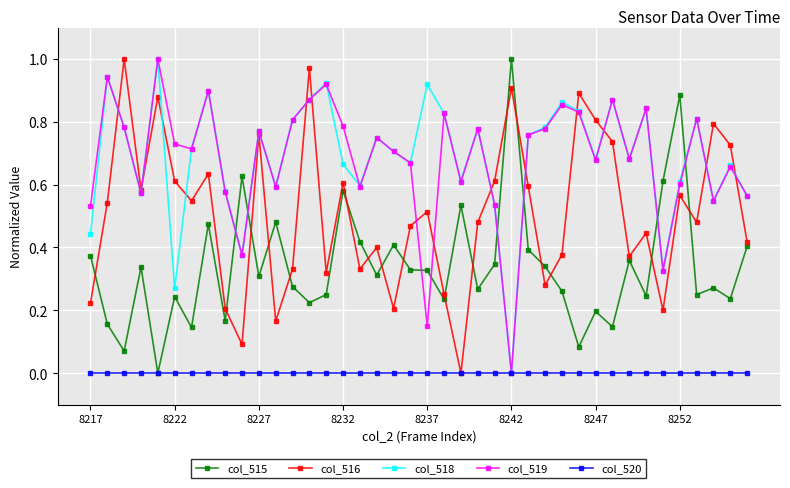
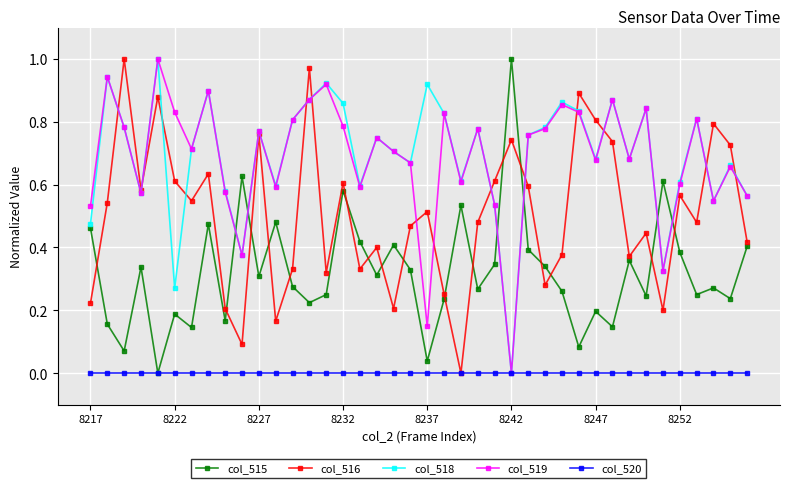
  {
    "col_515": {
-     "8217": 0.37,
-     "8222": 0.24,
+     "8217": 0.46,
+     "8222": 0.19,
      "8227": 0.31,
      "8232": 0.58,
-     "8237": 0.33,
+     "8237": 0.04,
      "8242": 1.00,
      "8247": 0.20,
-     "8252": 0.88
+     "8252": 0.38
    },
    "col_516": {
      "8217": 0.22,
      "8222": 0.61,
      "8227": 0.76,
      "8232": 0.61,
      "8237": 0.51,
-     "8242": 0.91,
+     "8242": 0.74,
      "8247": 0.81,
      "8252": 0.57
    },
    "col_518": {
-     "8217": 0.44,
+     "8217": 0.48,
      "8222": 0.27,
-     "8232": 0.67,
+     "8232": 0.86,
      "8237": 0.92,
      "8252": 0.61
    },
    "col_519": {
      "8217": 0.53,
-     "8222": 0.73,
+     "8222": 0.83,
      "8232": 0.79,
      "8237": 0.15,
      "8252": 0.60
    },
    "col_520": {
      "8217": 0.00,
      "8222": 0.00,
      "8227": 0.00,
      "8232": 0.00,
      "8237": 0.00,
      "8247": 0.00,
      "8252": 0.00
    }
  }
